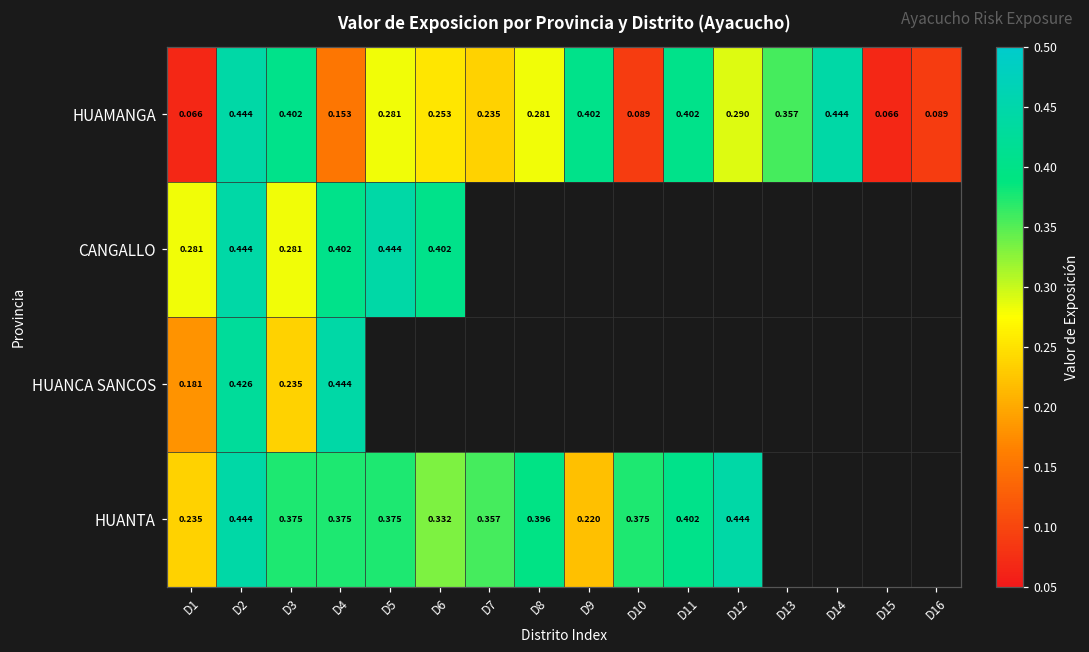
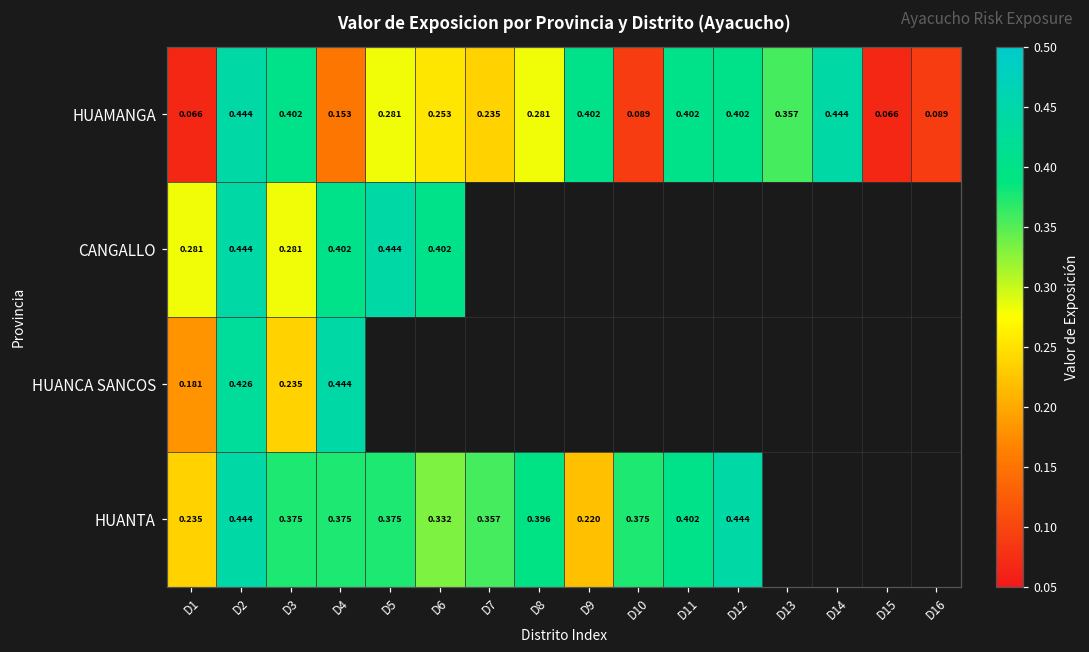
  {
    "HUAMANGA": {
      "D1": 0.066,
      "D2": 0.444,
      "D3": 0.402,
      "D4": 0.153,
      "D5": 0.281,
      "D6": 0.253,
      "D7": 0.235,
      "D8": 0.281,
      "D9": 0.402,
      "D10": 0.089,
      "D11": 0.402,
-     "D12": 0.290,
+     "D12": 0.402,
      "D13": 0.357,
      "D14": 0.444,
      "D15": 0.066,
      "D16": 0.089
    },
    "CANGALLO": {
      "D1": 0.281,
      "D2": 0.444,
      "D3": 0.281,
      "D4": 0.402,
      "D5": 0.444,
      "D6": 0.402
    },
    "HUANCA SANCOS": {
      "D1": 0.181,
      "D2": 0.426,
      "D3": 0.235,
      "D4": 0.444
    },
    "HUANTA": {
      "D1": 0.235,
      "D2": 0.444,
      "D3": 0.375,
      "D4": 0.375,
      "D5": 0.375,
      "D6": 0.332,
      "D7": 0.357,
      "D8": 0.396,
      "D9": 0.220,
      "D10": 0.375,
      "D11": 0.402,
      "D12": 0.444
    }
  }
